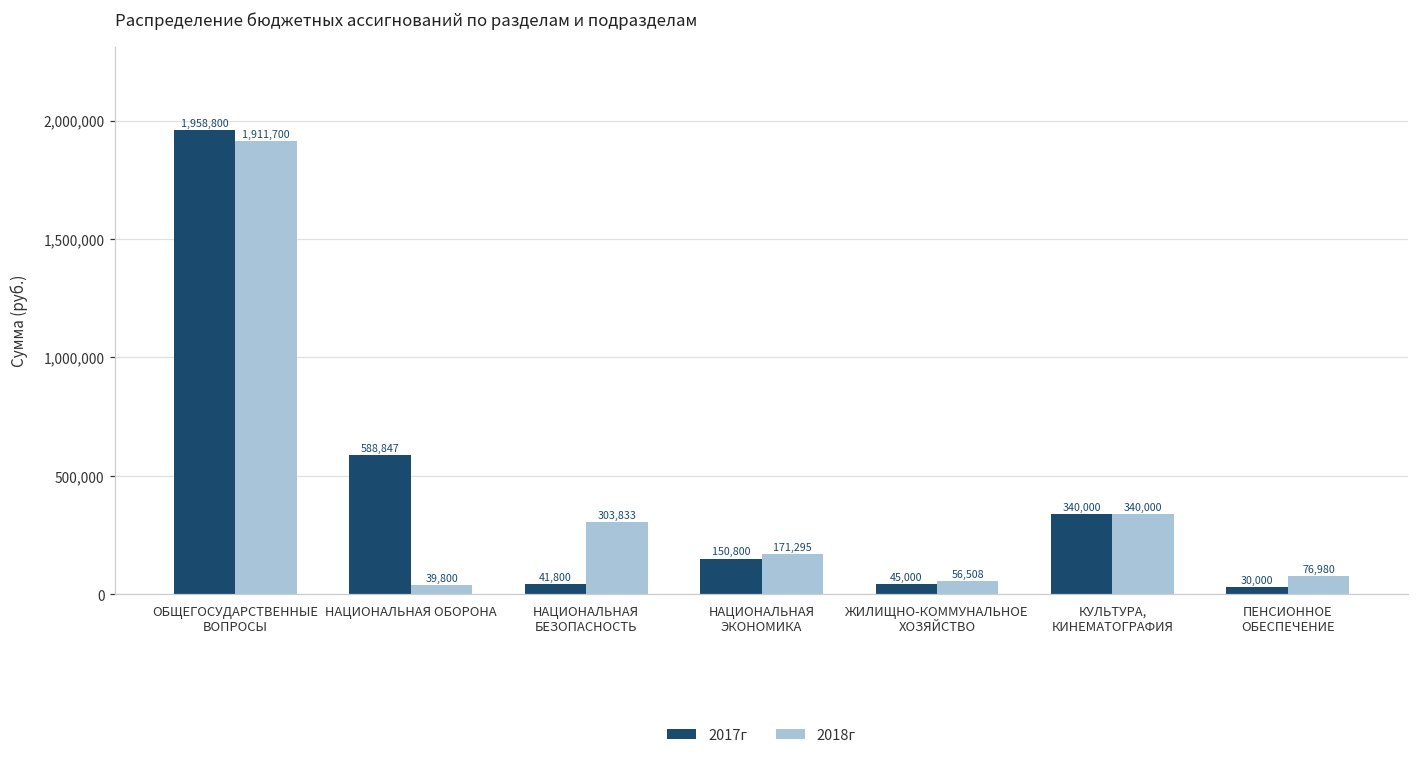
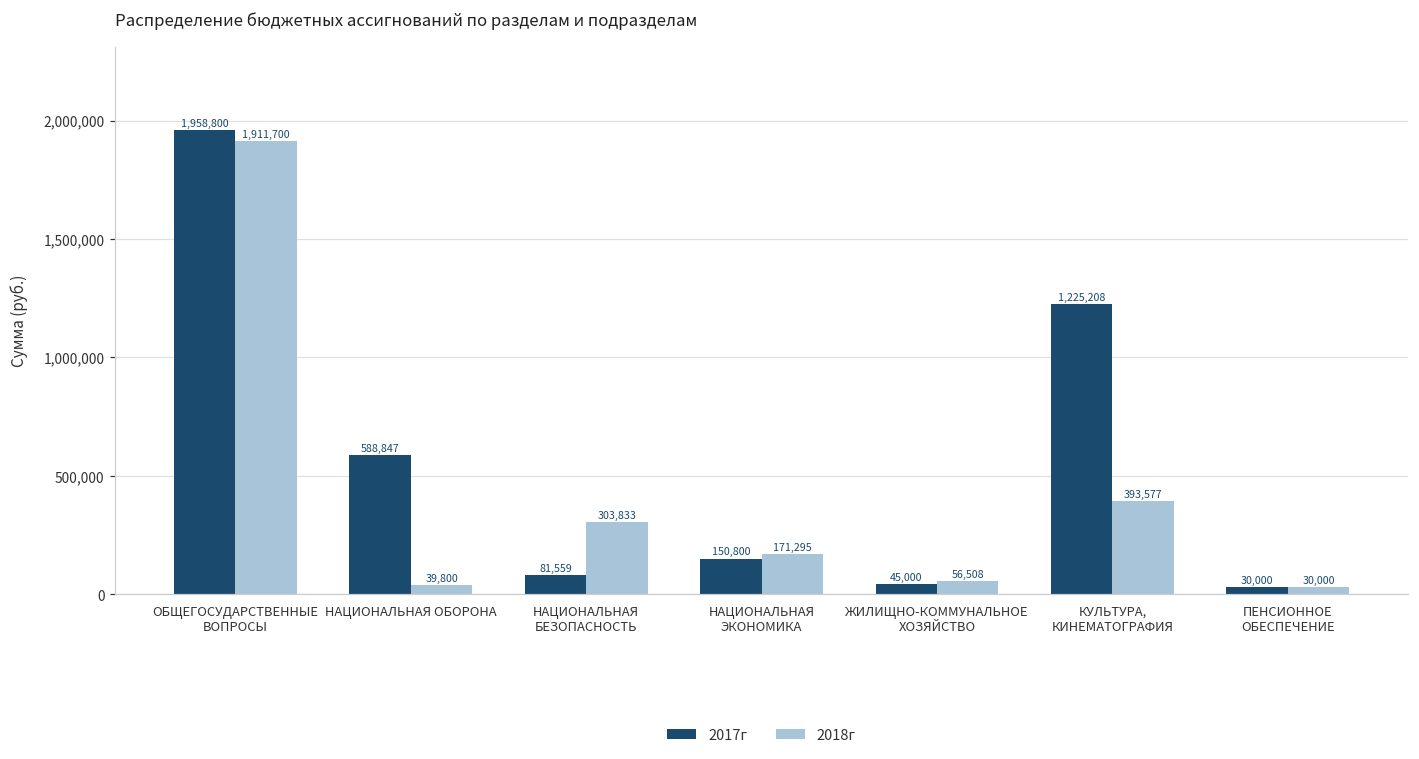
  {
    "2017г": {
      "ОБЩЕГОСУДАРСТВЕННЫЕ ВОПРОСЫ": "1,958,800",
      "НАЦИОНАЛЬНАЯ ОБОРОНА": "588,847",
-     "НАЦИОНАЛЬНАЯ БЕЗОПАСНОСТЬ": "41,800",
+     "НАЦИОНАЛЬНАЯ БЕЗОПАСНОСТЬ": "81,559",
      "НАЦИОНАЛЬНАЯ ЭКОНОМИКА": "150,800",
      "ЖИЛИЩНО-КОММУНАЛЬНОЕ ХОЗЯЙСТВО": "45,000",
-     "КУЛЬТУРА, КИНЕМАТОГРАФИЯ": "340,000",
+     "КУЛЬТУРА, КИНЕМАТОГРАФИЯ": "1,225,208",
      "ПЕНСИОННОЕ ОБЕСПЕЧЕНИЕ": "30,000"
    },
    "2018г": {
      "ОБЩЕГОСУДАРСТВЕННЫЕ ВОПРОСЫ": "1,911,700",
      "НАЦИОНАЛЬНАЯ ОБОРОНА": "39,800",
      "НАЦИОНАЛЬНАЯ БЕЗОПАСНОСТЬ": "303,833",
      "НАЦИОНАЛЬНАЯ ЭКОНОМИКА": "171,295",
      "ЖИЛИЩНО-КОММУНАЛЬНОЕ ХОЗЯЙСТВО": "56,508",
-     "КУЛЬТУРА, КИНЕМАТОГРАФИЯ": "340,000",
-     "ПЕНСИОННОЕ ОБЕСПЕЧЕНИЕ": "76,980"
+     "КУЛЬТУРА, КИНЕМАТОГРАФИЯ": "393,577",
+     "ПЕНСИОННОЕ ОБЕСПЕЧЕНИЕ": "30,000"
    }
  }
